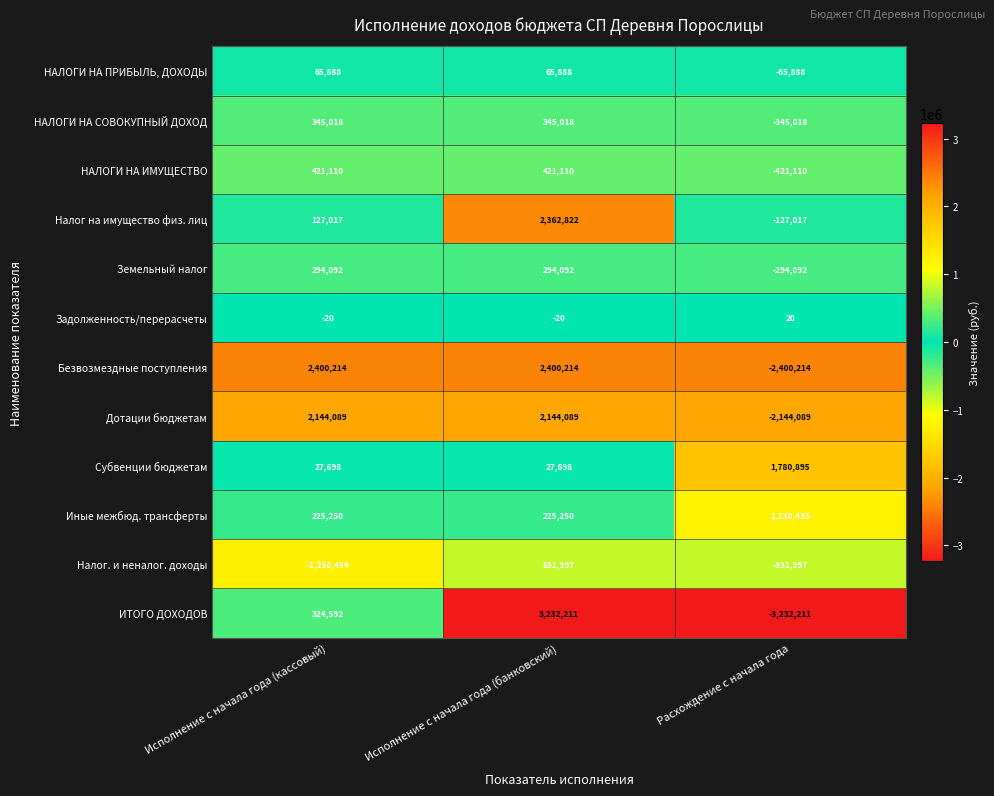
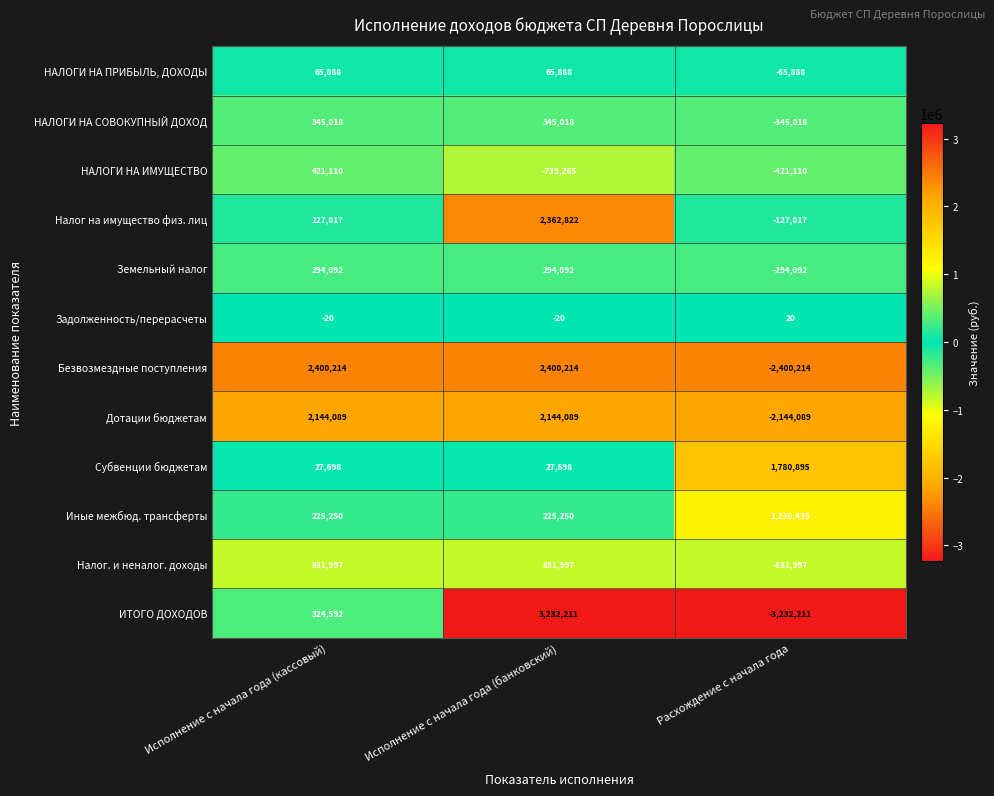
  {
    "НАЛОГИ НА ПРИБЫЛЬ, ДОХОДЫ": {
      "Исполнение с начала года (кассовый)": "65,888",
      "Исполнение с начала года (банковский)": "65,888",
      "Расхождение с начала года": "-65,888"
    },
    "НАЛОГИ НА СОВОКУПНЫЙ ДОХОД": {
      "Исполнение с начала года (кассовый)": "345,018",
      "Исполнение с начала года (банковский)": "345,018",
      "Расхождение с начала года": "-345,018"
    },
    "НАЛОГИ НА ИМУЩЕСТВО": {
      "Исполнение с начала года (кассовый)": "421,110",
-     "Исполнение с начала года (банковский)": "421,110",
+     "Исполнение с начала года (банковский)": "-739,265",
      "Расхождение с начала года": "-421,110"
    },
    "Налог на имущество физ. лиц": {
      "Исполнение с начала года (кассовый)": "127,017",
      "Исполнение с начала года (банковский)": "2,362,822",
      "Расхождение с начала года": "-127,017"
    },
    "Земельный налог": {
      "Исполнение с начала года (кассовый)": "294,092",
      "Исполнение с начала года (банковский)": "294,092",
      "Расхождение с начала года": "-294,092"
    },
    "Задолженность/перерасчеты": {
      "Исполнение с начала года (кассовый)": "-20",
      "Исполнение с начала года (банковский)": "-20",
      "Расхождение с начала года": "20"
    },
    "Безвозмездные поступления": {
      "Исполнение с начала года (кассовый)": "2,400,214",
      "Исполнение с начала года (банковский)": "2,400,214",
      "Расхождение с начала года": "-2,400,214"
    },
    "Дотации бюджетам": {
      "Исполнение с начала года (кассовый)": "2,144,089",
      "Исполнение с начала года (банковский)": "2,144,089",
      "Расхождение с начала года": "-2,144,089"
    },
    "Субвенции бюджетам": {
      "Исполнение с начала года (кассовый)": "27,698",
      "Исполнение с начала года (банковский)": "27,698",
      "Расхождение с начала года": "1,780,895"
    },
    "Иные межбюд. трансферты": {
      "Исполнение с начала года (кассовый)": "225,250",
      "Исполнение с начала года (банковский)": "225,250",
      "Расхождение с начала года": "1,230,435"
    },
    "Налог. и неналог. доходы": {
-     "Исполнение с начала года (кассовый)": "-1,250,454",
+     "Исполнение с начала года (кассовый)": "831,997",
      "Исполнение с начала года (банковский)": "831,997",
      "Расхождение с начала года": "-831,997"
    },
    "ИТОГО ДОХОДОВ": {
      "Исполнение с начала года (кассовый)": "324,592",
      "Исполнение с начала года (банковский)": "3,232,211",
      "Расхождение с начала года": "-3,232,211"
    }
  }
